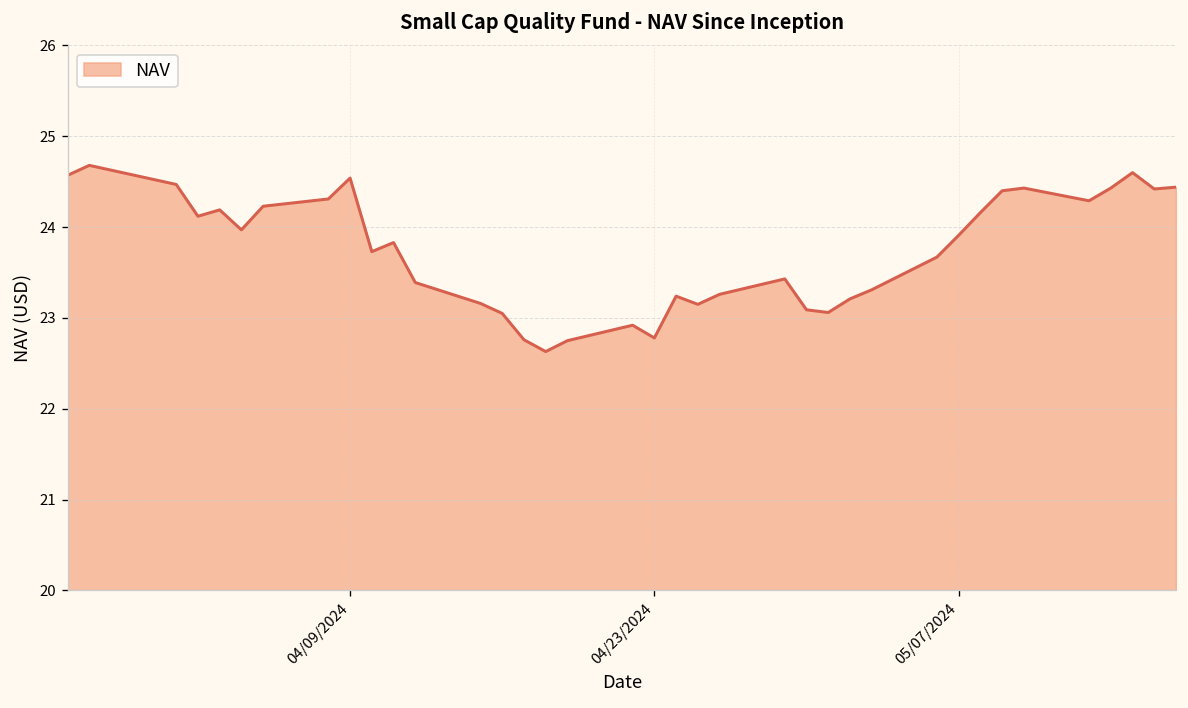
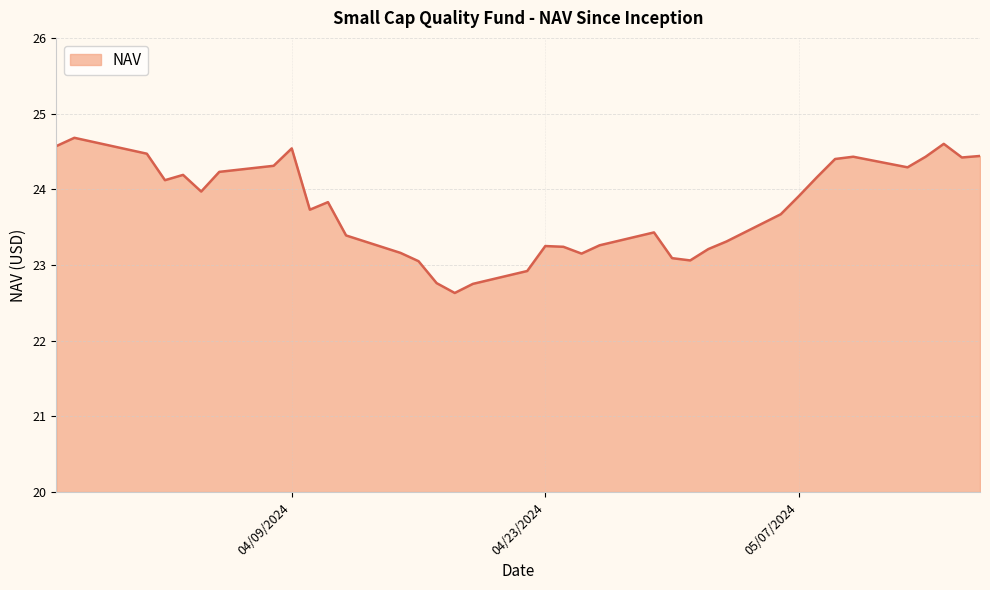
  {
    "04/09/2024": 24.5,
-   "04/23/2024": 22.8,
+   "04/23/2024": 23.3,
    "05/07/2024": 23.9
  }
